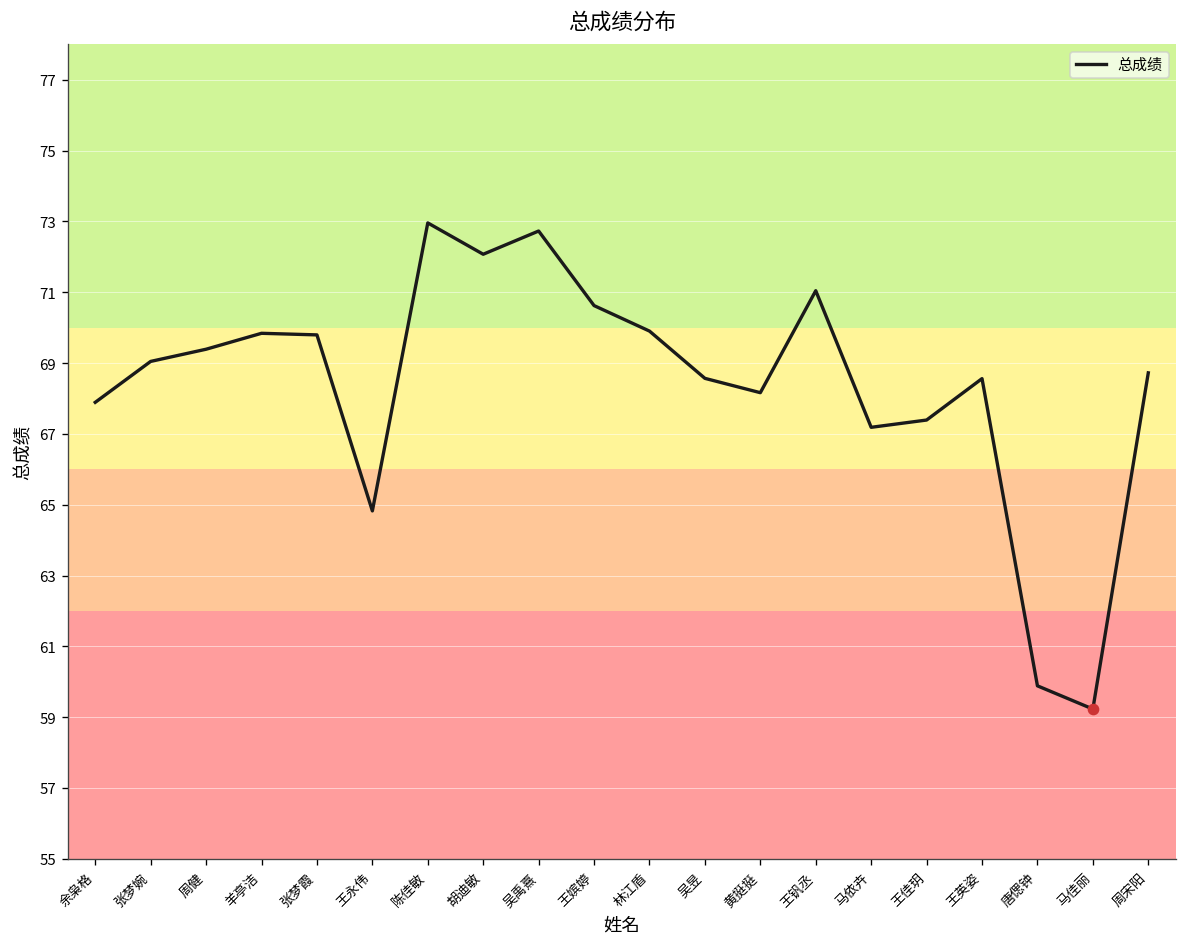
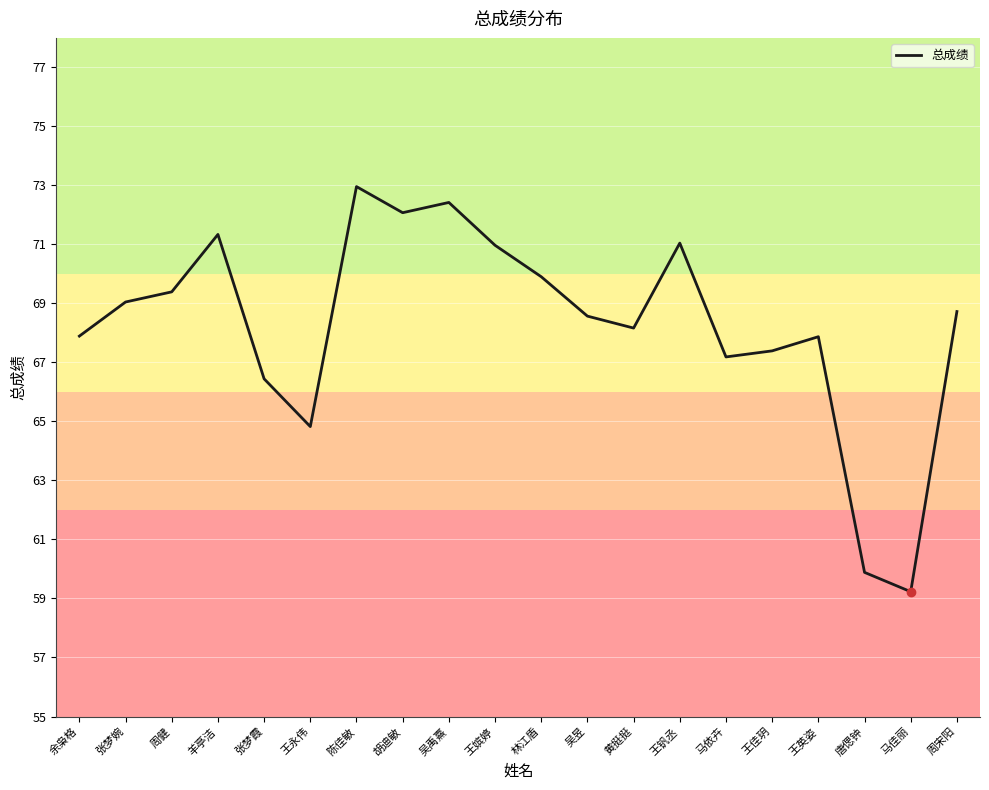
  {
    "总成绩": {
      "余枭格": 67.9,
      "张梦婉": 69.0,
      "周健": 69.4,
-     "羊亭洁": 69.8,
-     "张梦霞": 69.8,
+     "羊亭洁": 71.3,
+     "张梦霞": 66.4,
      "王永伟": 64.8,
      "陈佳敏": 73.0,
      "胡迪敏": 72.1,
-     "吴禹熹": 72.7,
-     "王嫔婷": 70.6,
+     "吴禹熹": 72.4,
+     "王嫔婷": 71.0,
      "林江盾": 69.9,
      "吴昱": 68.6,
      "黄挺挺": 68.2,
      "王钒丞": 71.0,
      "马依卉": 67.2,
      "王佳玥": 67.4,
-     "王英姿": 68.6,
+     "王英姿": 67.9,
      "唐偲钟": 59.9,
      "周宋阳": 68.7
    }
  }
